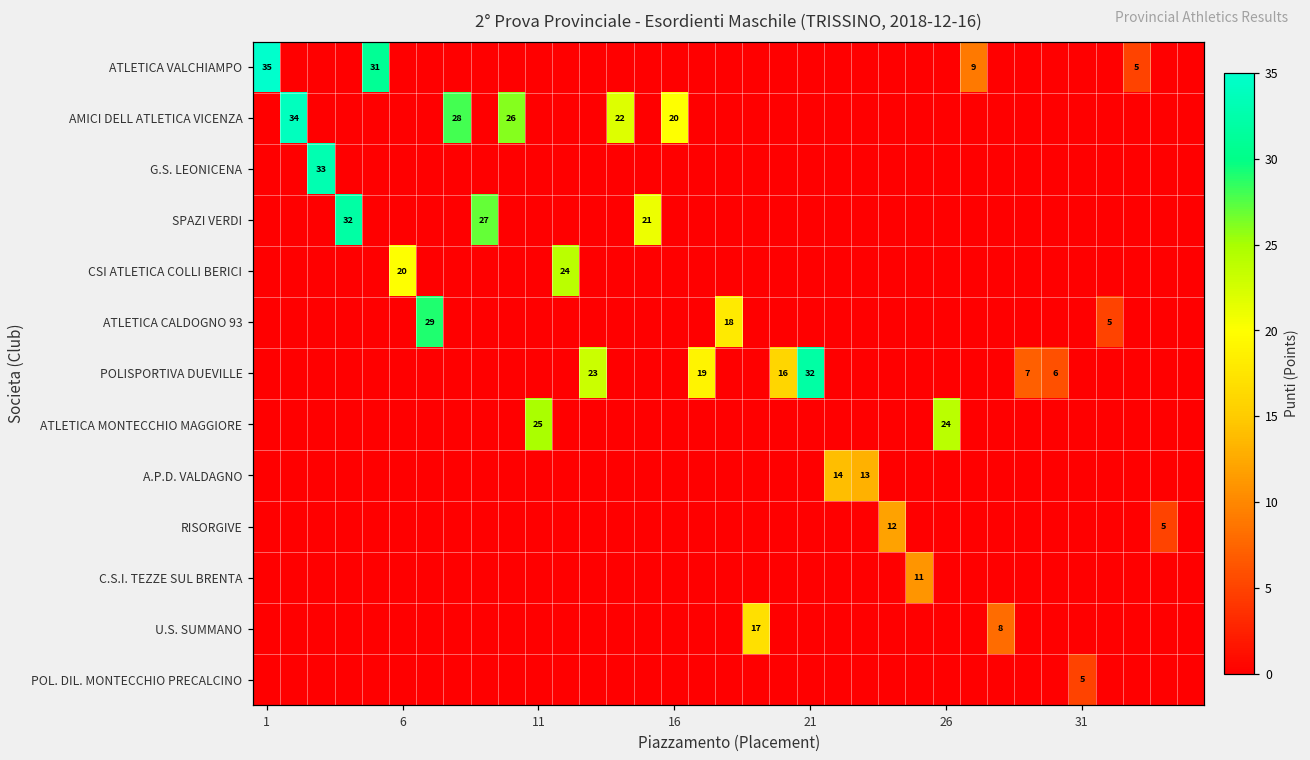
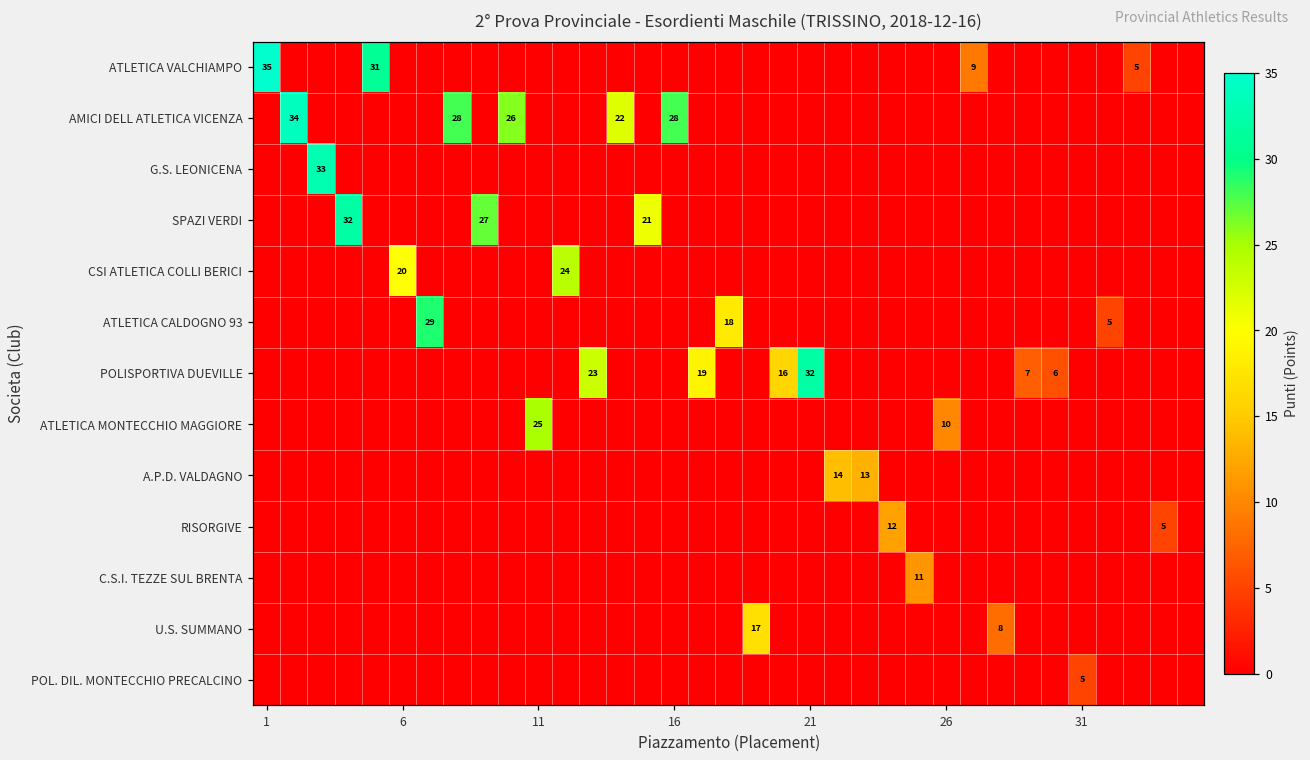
  {
    "ATLETICA VALCHIAMPO": {
      "1": 35
    },
    "AMICI DELL ATLETICA VICENZA": {
-     "16": 20
+     "16": 28
    },
    "CSI ATLETICA COLLI BERICI": {
      "6": 20
    },
    "POLISPORTIVA DUEVILLE": {
      "21": 32
    },
    "ATLETICA MONTECCHIO MAGGIORE": {
      "11": 25,
-     "26": 24
+     "26": 10
    },
    "POL. DIL. MONTECCHIO PRECALCINO": {
      "31": 5
    }
  }
